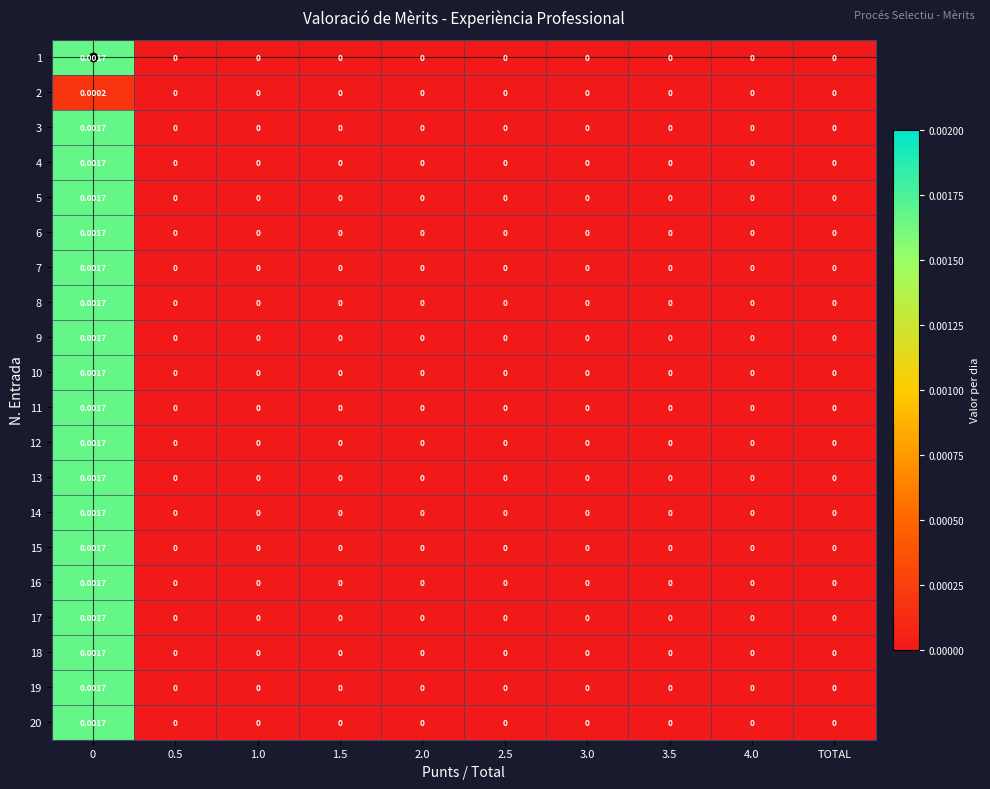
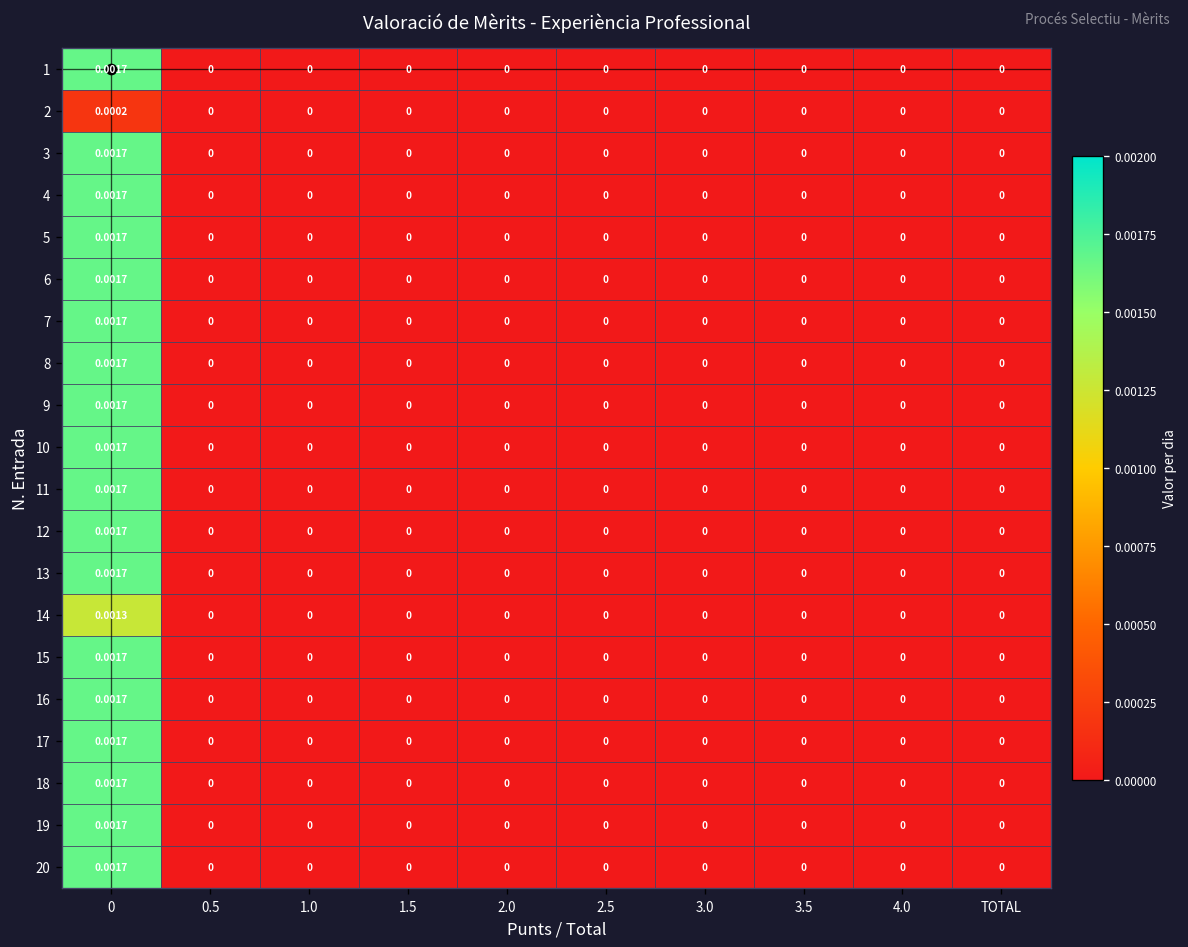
  {
    "1": {
      "0.5": 0,
      "1.0": 0,
      "1.5": 0,
      "2.0": 0,
      "2.5": 0,
      "3.0": 0,
      "3.5": 0,
      "4.0": 0,
      "TOTAL": 0
    },
    "2": {
      "0": 0.0002,
      "0.5": 0,
      "1.0": 0,
      "1.5": 0,
      "2.0": 0,
      "2.5": 0,
      "3.0": 0,
      "3.5": 0,
      "4.0": 0,
      "TOTAL": 0
    },
    "3": {
      "0": 0.0017,
      "0.5": 0,
      "1.0": 0,
      "1.5": 0,
      "2.0": 0,
      "2.5": 0,
      "3.0": 0,
      "3.5": 0,
      "4.0": 0,
      "TOTAL": 0
    },
    "4": {
      "0": 0.0017,
      "0.5": 0,
      "1.0": 0,
      "1.5": 0,
      "2.0": 0,
      "2.5": 0,
      "3.0": 0,
      "3.5": 0,
      "4.0": 0,
      "TOTAL": 0
    },
    "5": {
      "0": 0.0017,
      "0.5": 0,
      "1.0": 0,
      "1.5": 0,
      "2.0": 0,
      "2.5": 0,
      "3.0": 0,
      "3.5": 0,
      "4.0": 0,
      "TOTAL": 0
    },
    "6": {
      "0": 0.0017,
      "0.5": 0,
      "1.0": 0,
      "1.5": 0,
      "2.0": 0,
      "2.5": 0,
      "3.0": 0,
      "3.5": 0,
      "4.0": 0,
      "TOTAL": 0
    },
    "7": {
      "0": 0.0017,
      "0.5": 0,
      "1.0": 0,
      "1.5": 0,
      "2.0": 0,
      "2.5": 0,
      "3.0": 0,
      "3.5": 0,
      "4.0": 0,
      "TOTAL": 0
    },
    "8": {
      "0": 0.0017,
      "0.5": 0,
      "1.0": 0,
      "1.5": 0,
      "2.0": 0,
      "2.5": 0,
      "3.0": 0,
      "3.5": 0,
      "4.0": 0,
      "TOTAL": 0
    },
    "9": {
      "0": 0.0017,
      "0.5": 0,
      "1.0": 0,
      "1.5": 0,
      "2.0": 0,
      "2.5": 0,
      "3.0": 0,
      "3.5": 0,
      "4.0": 0,
      "TOTAL": 0
    },
    "10": {
      "0": 0.0017,
      "0.5": 0,
      "1.0": 0,
      "1.5": 0,
      "2.0": 0,
      "2.5": 0,
      "3.0": 0,
      "3.5": 0,
      "4.0": 0,
      "TOTAL": 0
    },
    "11": {
      "0": 0.0017,
      "0.5": 0,
      "1.0": 0,
      "1.5": 0,
      "2.0": 0,
      "2.5": 0,
      "3.0": 0,
      "3.5": 0,
      "4.0": 0,
      "TOTAL": 0
    },
    "12": {
      "0": 0.0017,
      "0.5": 0,
      "1.0": 0,
      "1.5": 0,
      "2.0": 0,
      "2.5": 0,
      "3.0": 0,
      "3.5": 0,
      "4.0": 0,
      "TOTAL": 0
    },
    "13": {
      "0": 0.0017,
      "0.5": 0,
      "1.0": 0,
      "1.5": 0,
      "2.0": 0,
      "2.5": 0,
      "3.0": 0,
      "3.5": 0,
      "4.0": 0,
      "TOTAL": 0
    },
    "14": {
-     "0": 0.0017,
+     "0": 0.0013,
      "0.5": 0,
      "1.0": 0,
      "1.5": 0,
      "2.0": 0,
      "2.5": 0,
      "3.0": 0,
      "3.5": 0,
      "4.0": 0,
      "TOTAL": 0
    },
    "15": {
      "0": 0.0017,
      "0.5": 0,
      "1.0": 0,
      "1.5": 0,
      "2.0": 0,
      "2.5": 0,
      "3.0": 0,
      "3.5": 0,
      "4.0": 0,
      "TOTAL": 0
    },
    "16": {
      "0": 0.0017,
      "0.5": 0,
      "1.0": 0,
      "1.5": 0,
      "2.0": 0,
      "2.5": 0,
      "3.0": 0,
      "3.5": 0,
      "4.0": 0,
      "TOTAL": 0
    },
    "17": {
      "0": 0.0017,
      "0.5": 0,
      "1.0": 0,
      "1.5": 0,
      "2.0": 0,
      "2.5": 0,
      "3.0": 0,
      "3.5": 0,
      "4.0": 0,
      "TOTAL": 0
    },
    "18": {
      "0": 0.0017,
      "0.5": 0,
      "1.0": 0,
      "1.5": 0,
      "2.0": 0,
      "2.5": 0,
      "3.0": 0,
      "3.5": 0,
      "4.0": 0,
      "TOTAL": 0
    },
    "19": {
      "0": 0.0017,
      "0.5": 0,
      "1.0": 0,
      "1.5": 0,
      "2.0": 0,
      "2.5": 0,
      "3.0": 0,
      "3.5": 0,
      "4.0": 0,
      "TOTAL": 0
    },
    "20": {
      "0": 0.0017,
      "0.5": 0,
      "1.0": 0,
      "1.5": 0,
      "2.0": 0,
      "2.5": 0,
      "3.0": 0,
      "3.5": 0,
      "4.0": 0,
      "TOTAL": 0
    }
  }
